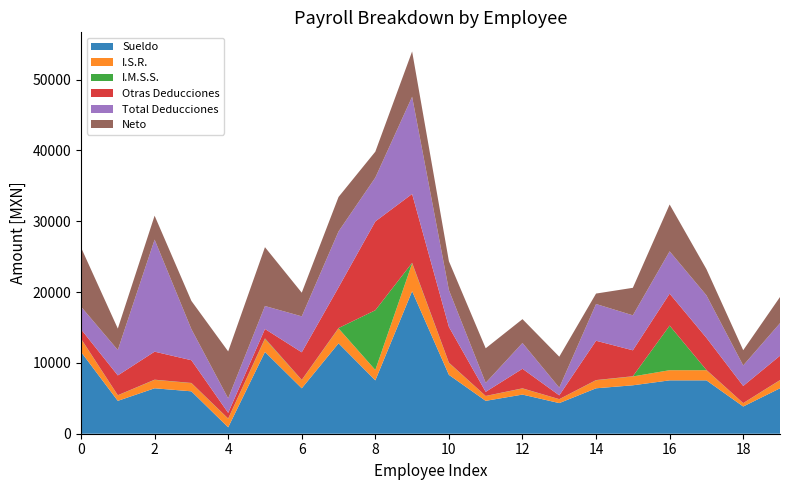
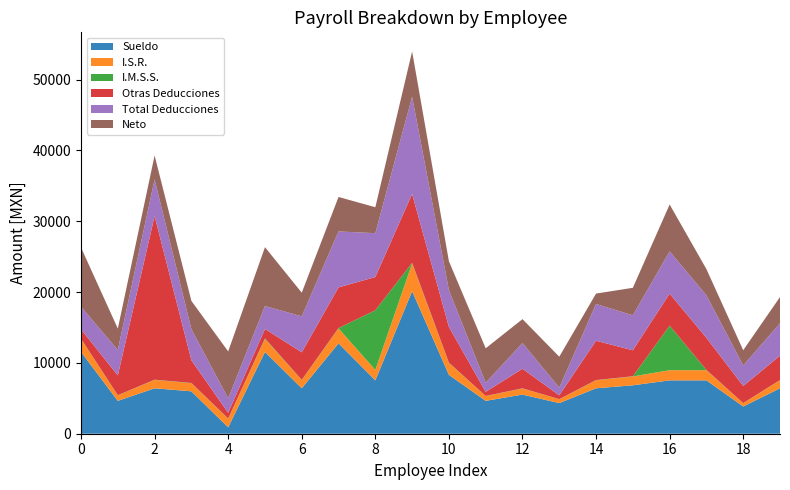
  {
    "Sueldo": {
      "0": 12000,
      "2": 6000,
      "4": 1000,
      "6": 6000,
      "8": 8000,
      "10": 8000,
      "12": 6000,
      "14": 6000,
      "16": 8000,
      "18": 4000
    },
    "I.S.R.": {
      "8": 1000,
      "16": 1000
    },
    "I.M.S.S.": {
      "8": 8000,
      "16": 6000
    },
    "Otras Deducciones": {
      "0": 1000,
-     "2": 4000,
+     "2": 23000,
      "4": 1000,
      "6": 4000,
-     "8": 13000,
+     "8": 5000,
      "10": 5000,
      "12": 3000,
      "14": 6000,
      "16": 5000,
      "18": 2000
    },
    "Total Deducciones": {
      "0": 3000,
-     "2": 16000,
+     "2": 5000,
      "4": 2000,
      "6": 5000,
      "8": 6000,
      "10": 5000,
      "12": 4000,
      "14": 5000,
      "16": 6000,
      "18": 3000
    },
    "Neto": {
      "0": 8000,
      "2": 3000,
      "4": 7000,
      "6": 3000,
      "8": 4000,
      "10": 4000,
      "12": 3000,
      "14": 1000,
      "16": 7000,
      "18": 2000
    }
  }
